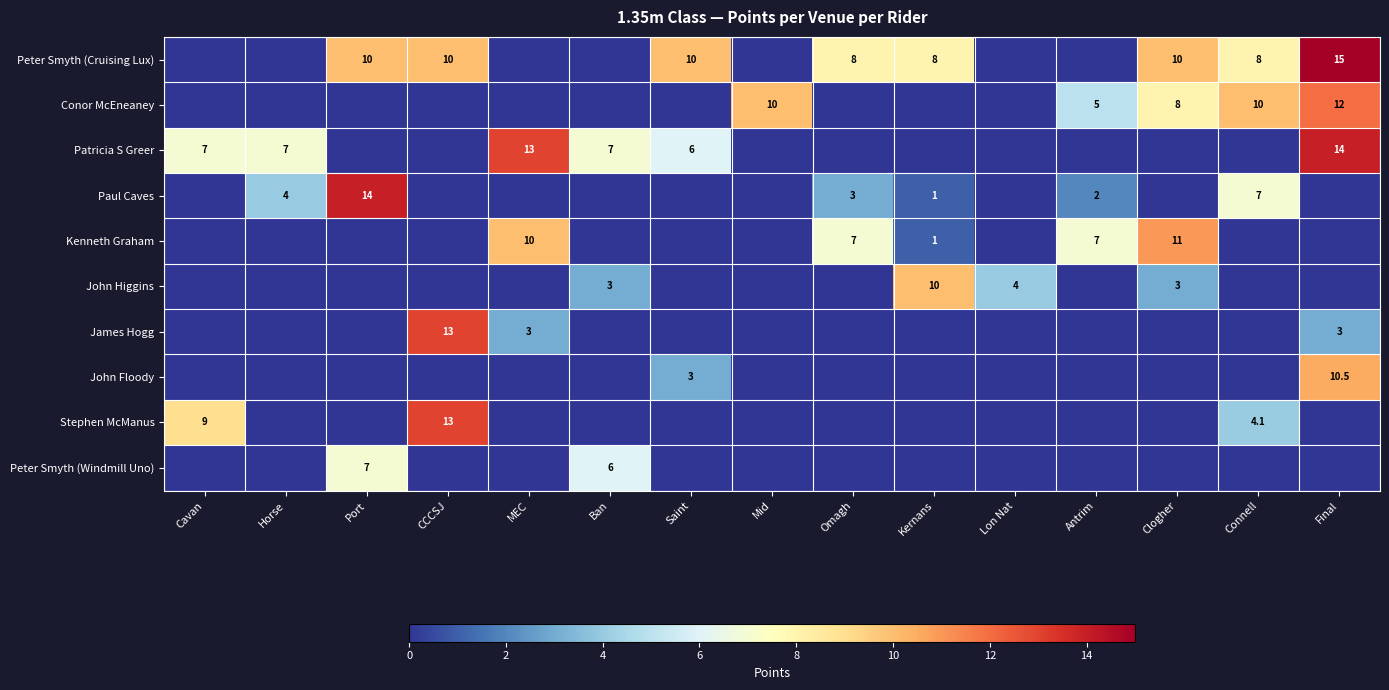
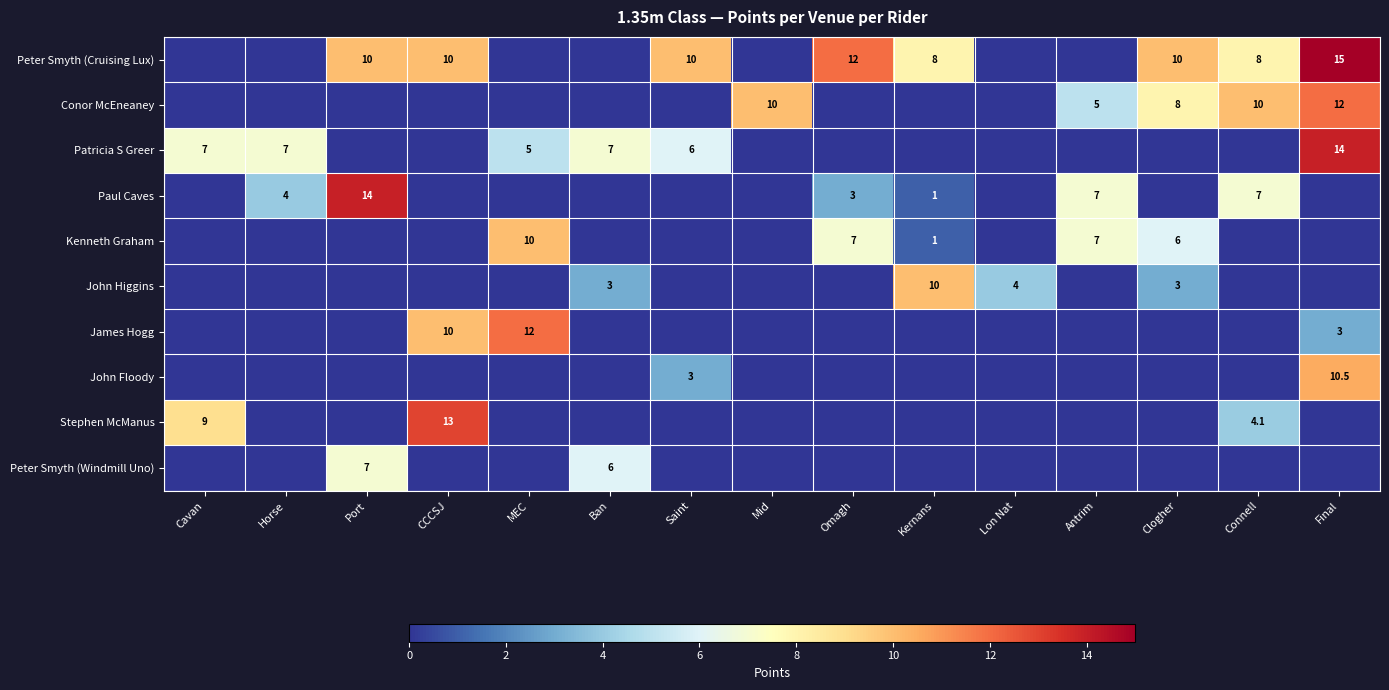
  {
    "Peter Smyth (Cruising Lux)": {
      "Port": 10,
      "CCCSJ": 10,
      "Saint": 10,
-     "Omagh": 8,
+     "Omagh": 12,
      "Kernans": 8,
      "Clogher": 10,
      "Connell": 8,
      "Final": 15
    },
    "Conor McEneaney": {
      "Mid": 10,
      "Antrim": 5,
      "Clogher": 8,
      "Connell": 10,
      "Final": 12
    },
    "Patricia S Greer": {
      "Cavan": 7,
      "Horse": 7,
-     "MEC": 13,
+     "MEC": 5,
      "Ban": 7,
      "Saint": 6,
      "Final": 14
    },
    "Paul Caves": {
      "Horse": 4,
      "Port": 14,
      "Omagh": 3,
      "Kernans": 1,
-     "Antrim": 2,
+     "Antrim": 7,
      "Connell": 7
    },
    "Kenneth Graham": {
      "MEC": 10,
      "Omagh": 7,
      "Kernans": 1,
      "Antrim": 7,
-     "Clogher": 11
+     "Clogher": 6
    },
    "John Higgins": {
      "Ban": 3,
      "Kernans": 10,
      "Lon Nat": 4,
      "Clogher": 3
    },
    "James Hogg": {
-     "CCCSJ": 13,
-     "MEC": 3,
+     "CCCSJ": 10,
+     "MEC": 12,
      "Final": 3
    },
    "John Floody": {
      "Saint": 3,
      "Final": 10.5
    },
    "Stephen McManus": {
      "Cavan": 9,
      "CCCSJ": 13,
      "Connell": 4.1
    },
    "Peter Smyth (Windmill Uno)": {
      "Port": 7,
      "Ban": 6
    }
  }
